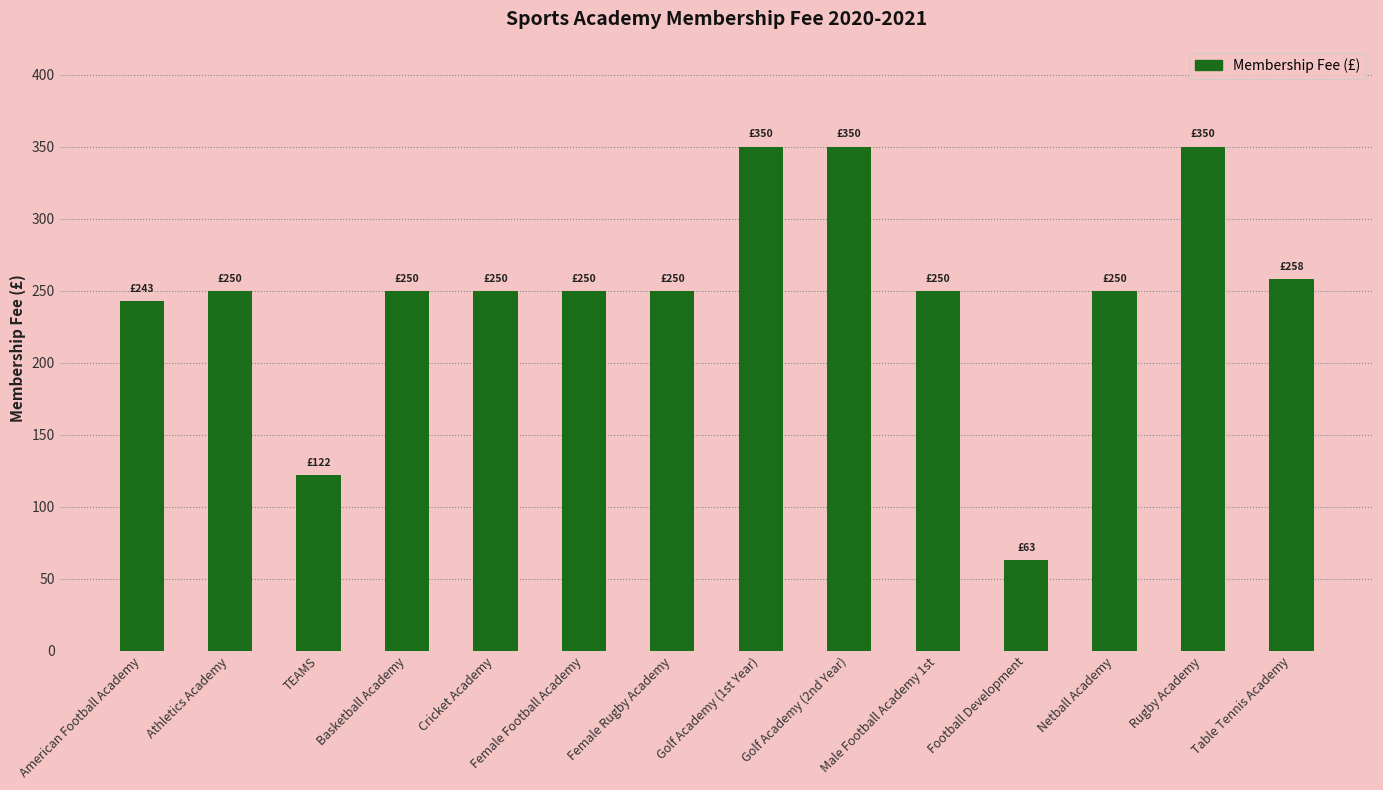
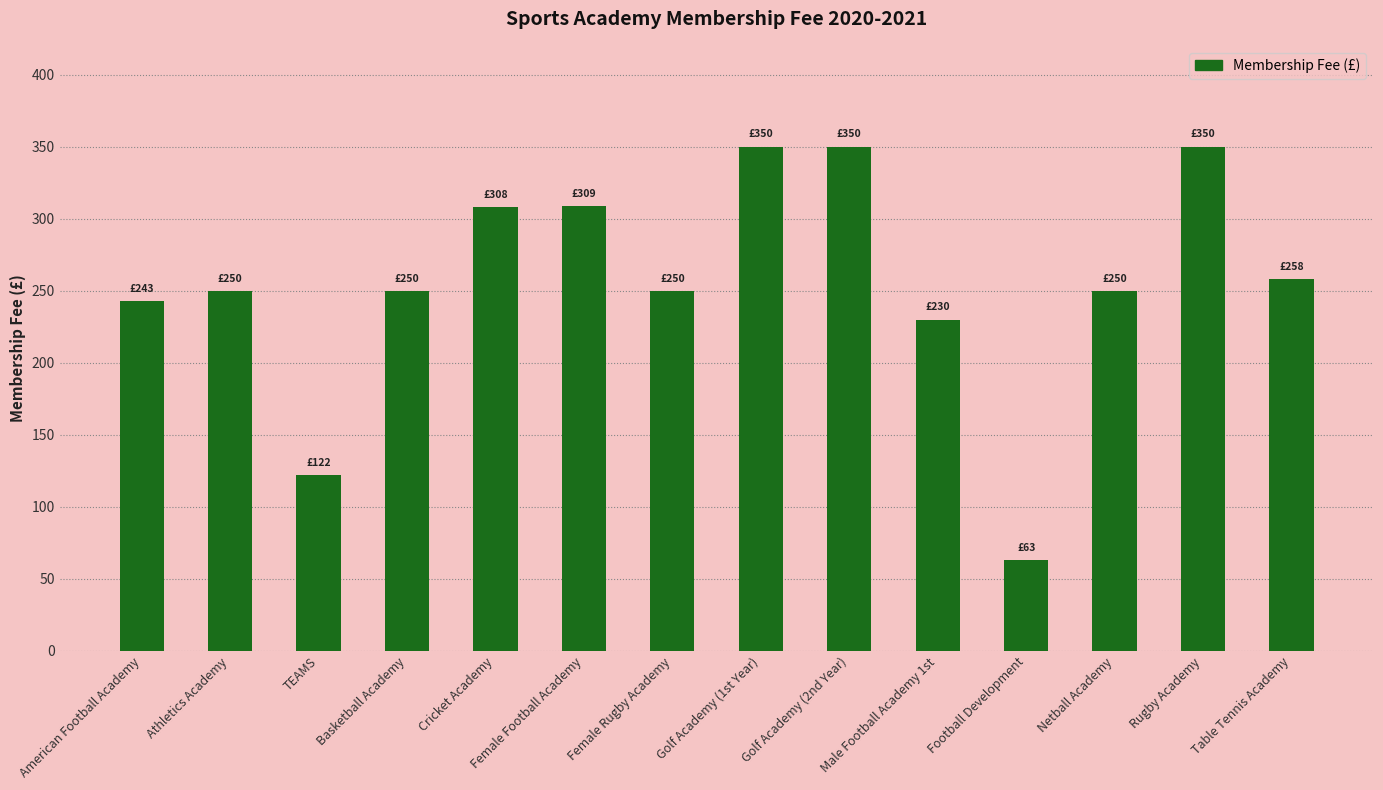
  {
    "American Football Academy": "£243",
    "Athletics Academy": "£250",
    "TEAMS": "£122",
    "Basketball Academy": "£250",
-   "Cricket Academy": "£250",
-   "Female Football Academy": "£250",
+   "Cricket Academy": "£308",
+   "Female Football Academy": "£309",
    "Female Rugby Academy": "£250",
    "Golf Academy (1st Year)": "£350",
    "Golf Academy (2nd Year)": "£350",
-   "Male Football Academy 1st": "£250",
+   "Male Football Academy 1st": "£230",
    "Football Development": "£63",
    "Netball Academy": "£250",
    "Rugby Academy": "£350",
    "Table Tennis Academy": "£258"
  }
